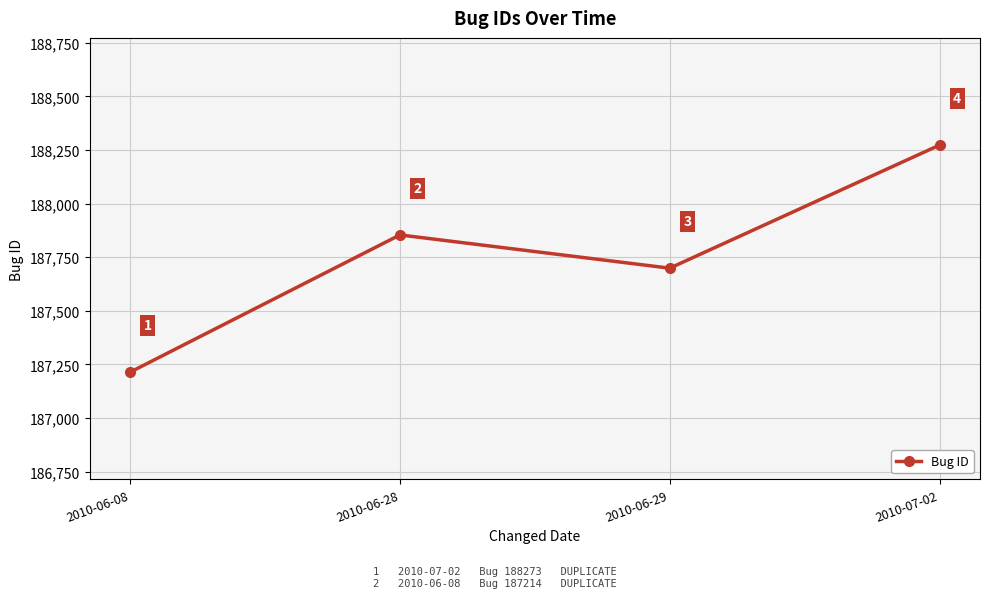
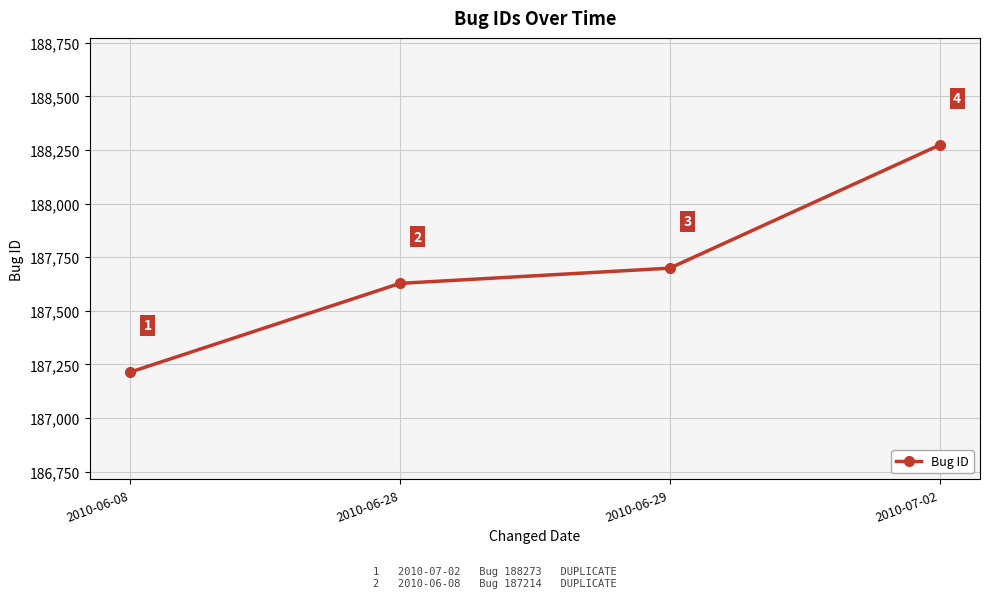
  {
    "2010-06-08": "187,210",
-   "2010-06-28": "187,850",
+   "2010-06-28": "187,630",
    "2010-06-29": "187,700",
    "2010-07-02": "188,270"
  }
